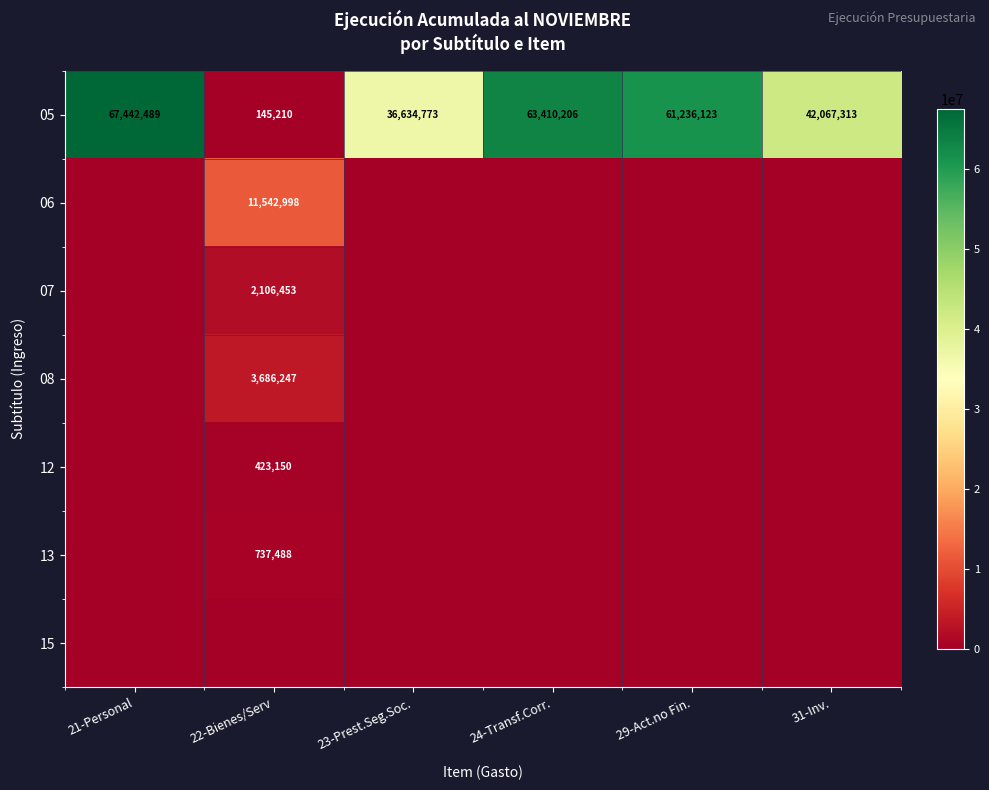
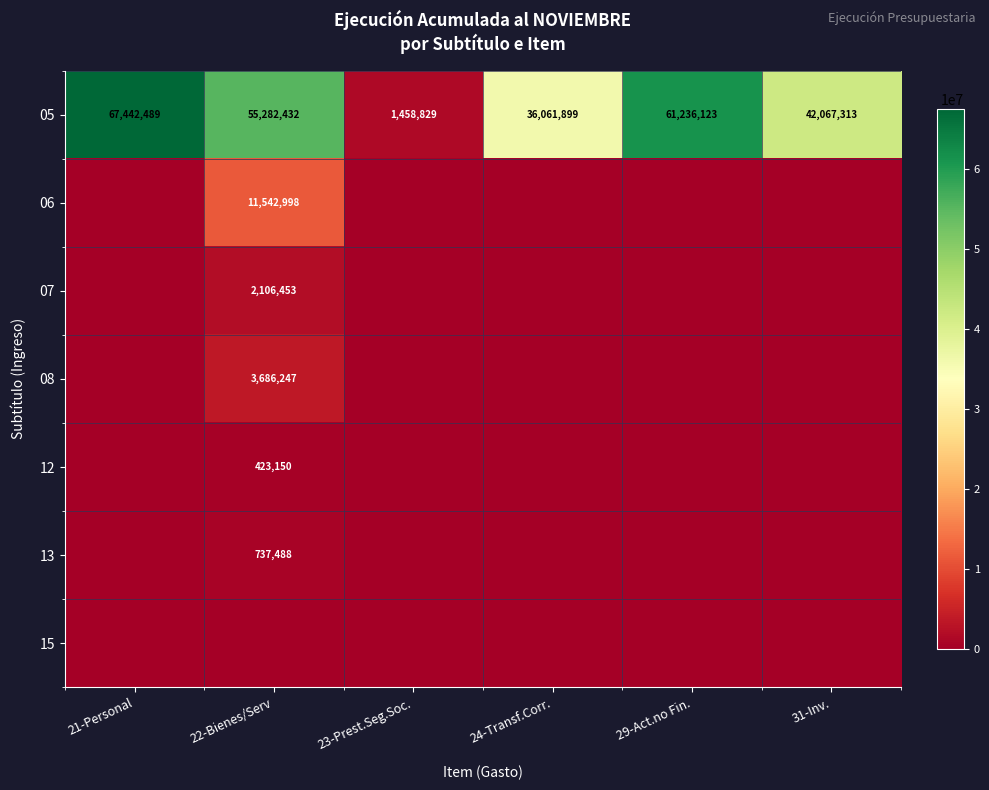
  {
    "05": {
      "21-Personal": "67,442,489",
-     "22-Bienes/Serv": "145,210",
-     "23-Prest.Seg.Soc.": "36,634,773",
-     "24-Transf.Corr.": "63,410,206",
+     "22-Bienes/Serv": "55,282,432",
+     "23-Prest.Seg.Soc.": "1,458,829",
+     "24-Transf.Corr.": "36,061,899",
      "29-Act.no Fin.": "61,236,123",
      "31-Inv.": "42,067,313"
    },
    "06": {
      "22-Bienes/Serv": "11,542,998"
    },
    "07": {
      "22-Bienes/Serv": "2,106,453"
    },
    "08": {
      "22-Bienes/Serv": "3,686,247"
    },
    "12": {
      "22-Bienes/Serv": "423,150"
    },
    "13": {
      "22-Bienes/Serv": "737,488"
    }
  }
